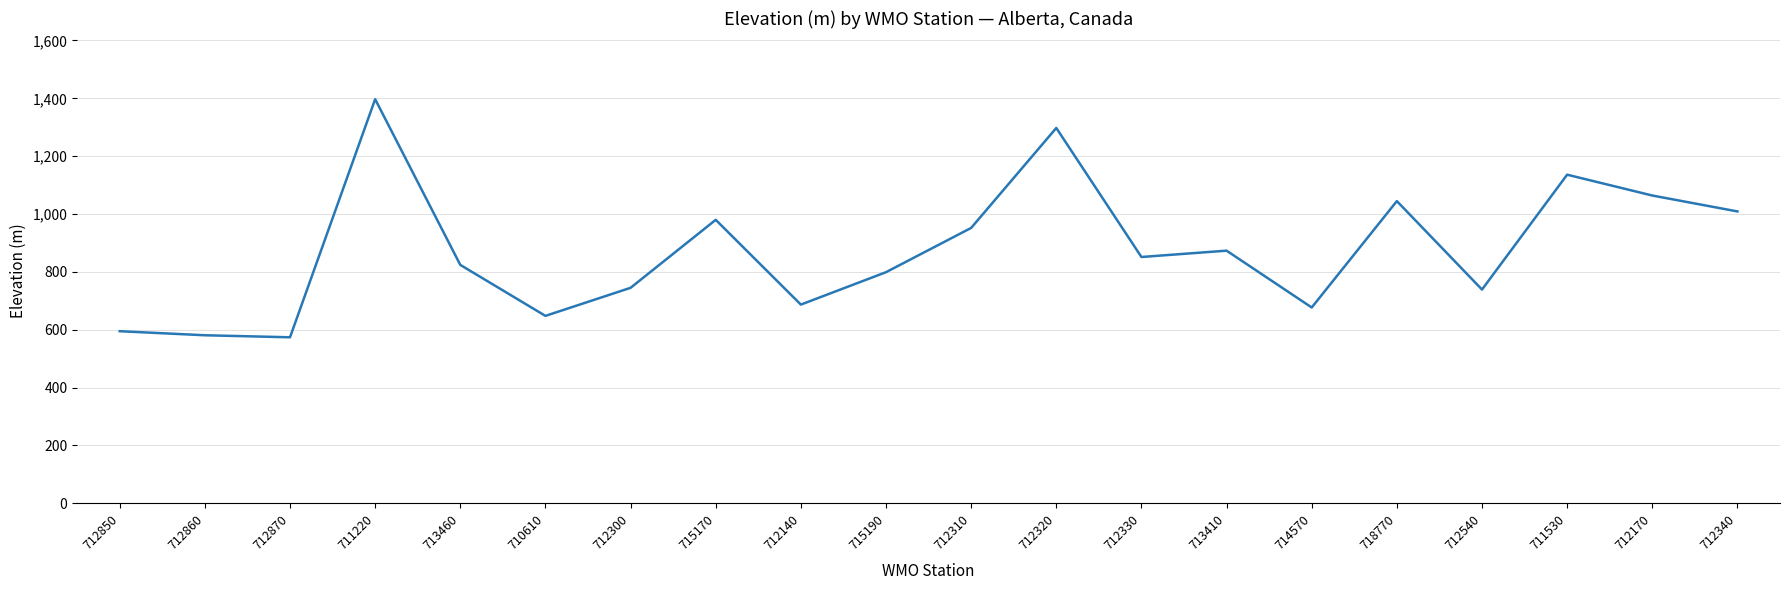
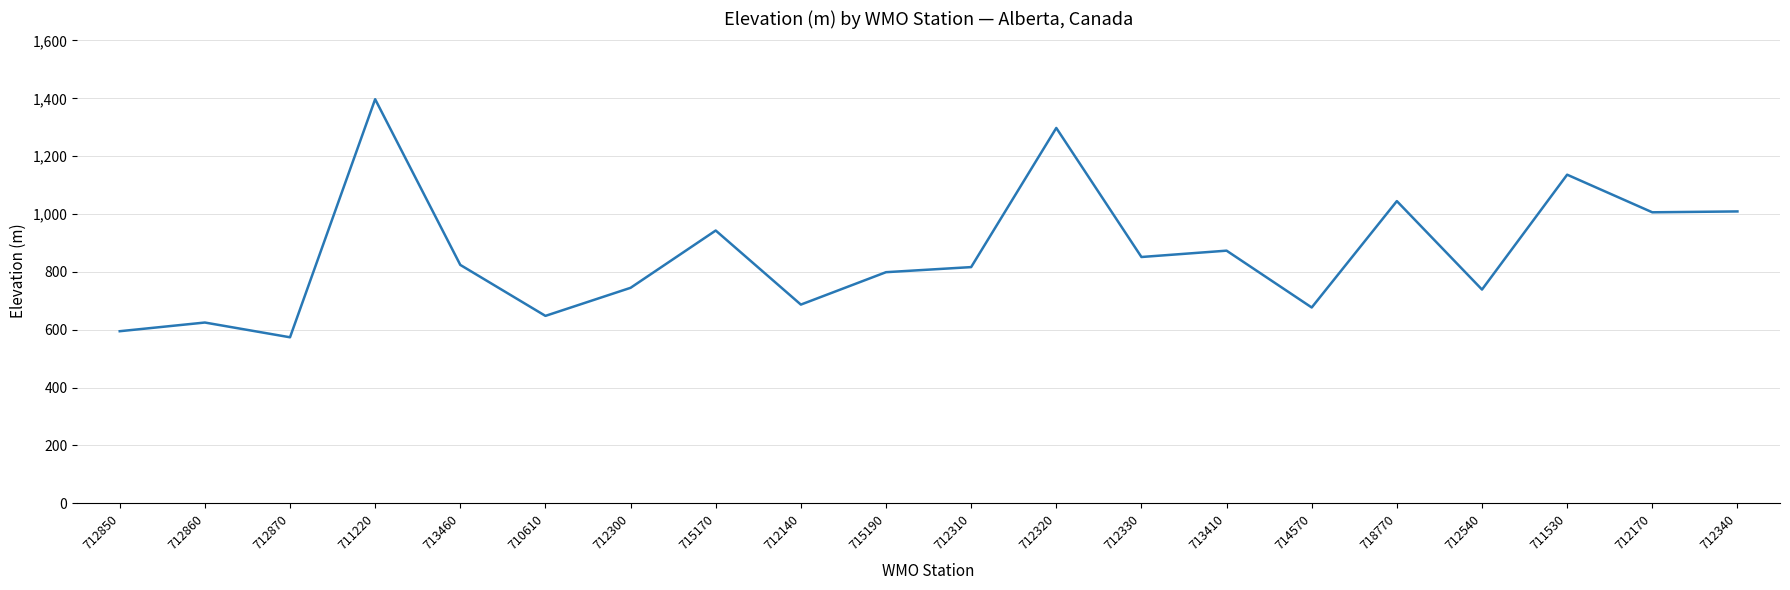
  {
    "712850": "600",
-   "712860": "580",
+   "712860": "630",
    "712870": "570",
    "711220": "1,400",
    "713460": "820",
    "710610": "650",
    "712300": "750",
-   "715170": "980",
+   "715170": "940",
    "712140": "690",
    "715190": "800",
-   "712310": "950",
+   "712310": "820",
    "712320": "1,300",
    "712330": "850",
    "713410": "870",
    "714570": "680",
    "718770": "1,040",
    "712540": "740",
    "711530": "1,140",
-   "712170": "1,060",
+   "712170": "1,010",
    "712340": "1,010"
  }
